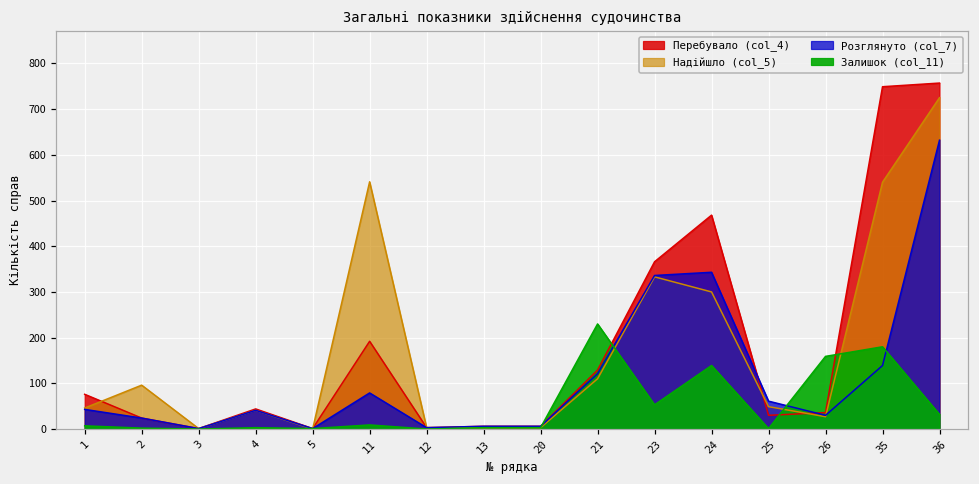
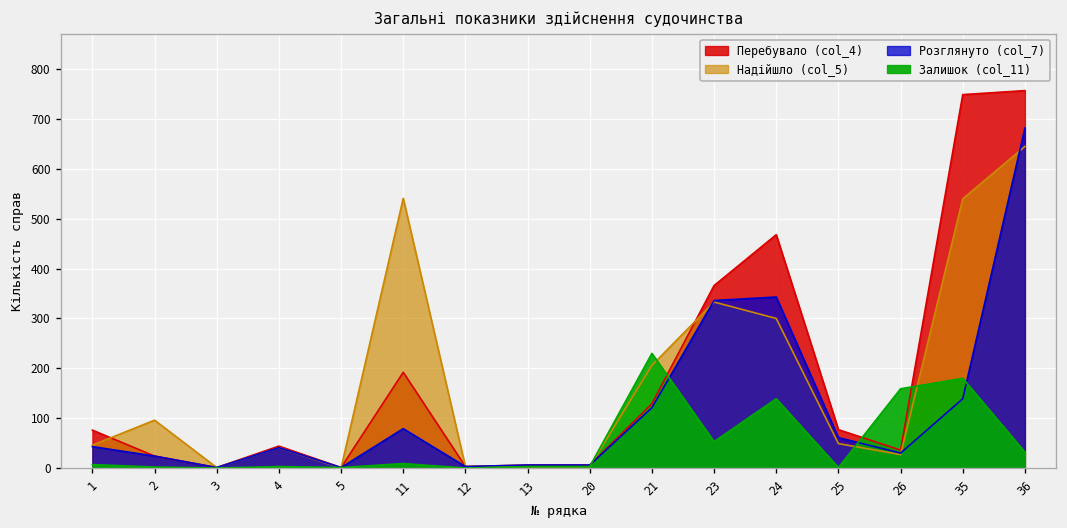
  {
    "Перебувало (col_4)": {
      "1": 80,
      "11": 190,
      "21": 130,
      "23": 370,
      "24": 470,
-     "25": 30,
+     "25": 80,
      "35": 750,
      "36": 760
    },
    "Надійшло (col_5)": {
      "2": 100,
      "11": 540,
-     "21": 110,
+     "21": 210,
      "24": 300,
      "25": 50,
      "35": 540,
-     "36": 730
+     "36": 650
    },
    "Розглянуто (col_7)": {
      "11": 80,
      "21": 120,
      "24": 340,
      "25": 60,
      "35": 140,
-     "36": 630
+     "36": 680
    },
    "Залишок (col_11)": {
      "1": 10,
      "2": 0,
      "4": 0,
      "11": 10,
      "21": 230,
      "23": 50,
      "24": 140,
      "25": 0,
      "26": 160,
      "35": 180,
      "36": 30
    }
  }
